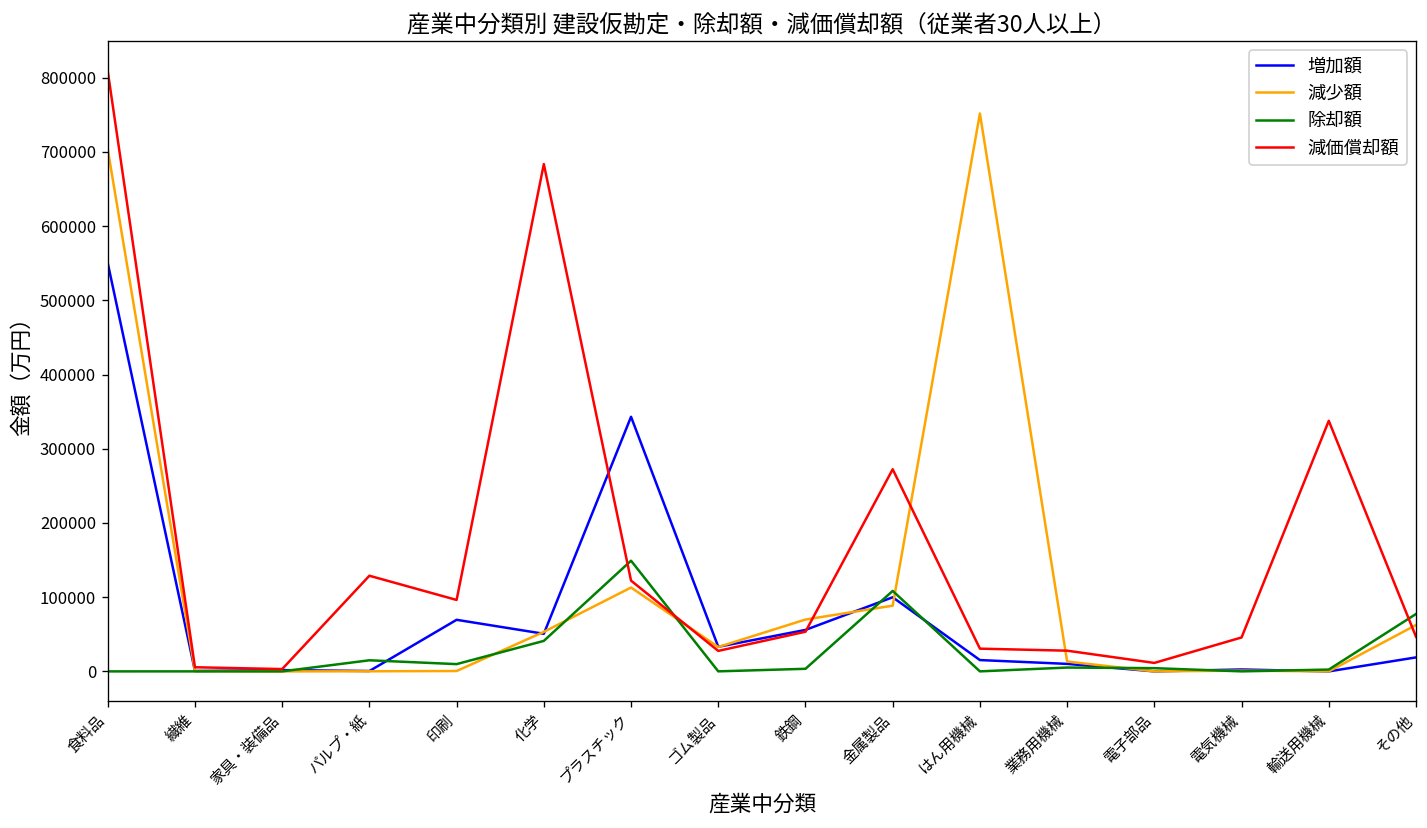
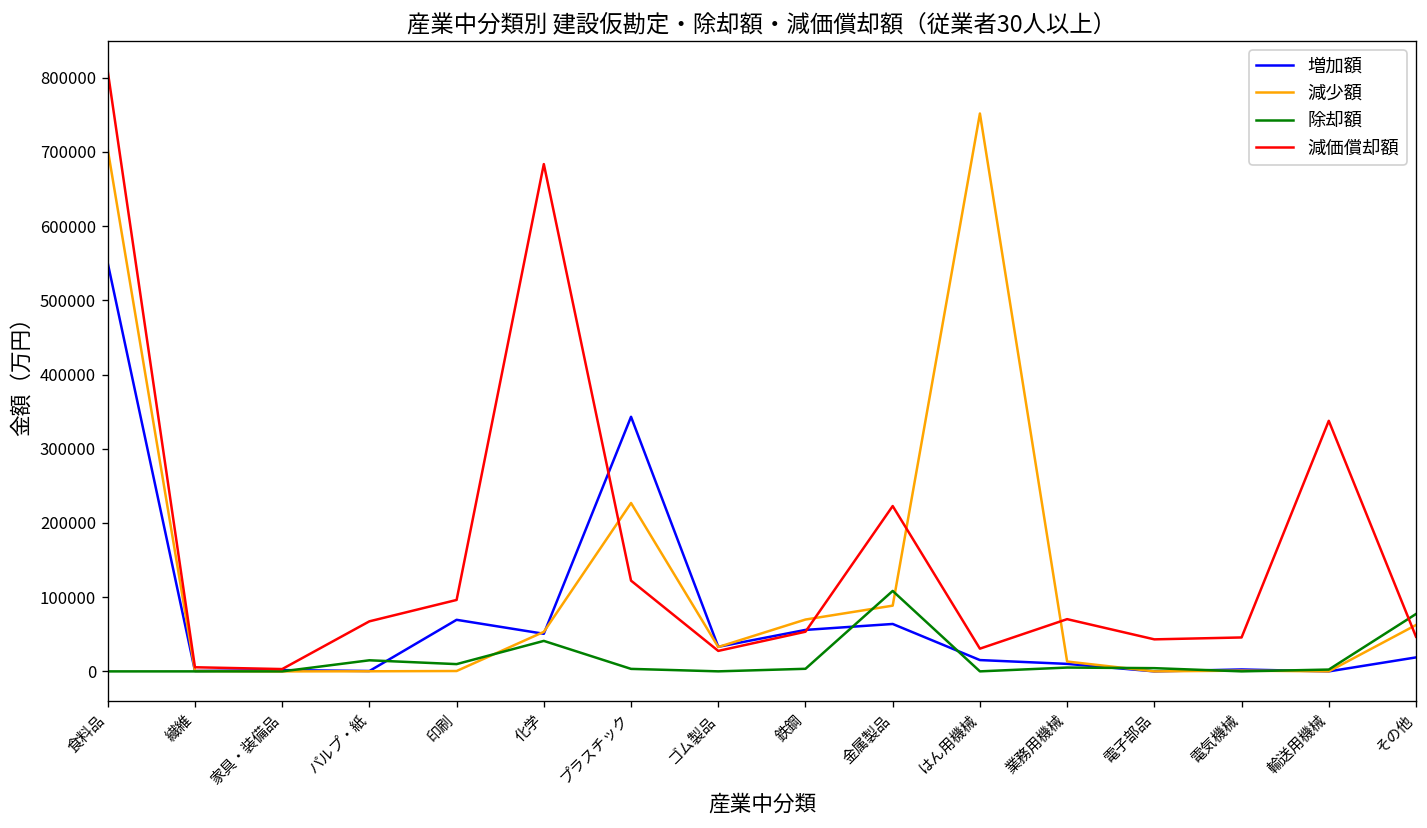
  {
    "増加額": {
      "食料品": 550000,
      "印刷": 70000,
      "プラスチック": 340000,
-     "金属製品": 100000,
+     "金属製品": 60000,
      "はん用機械": 20000,
      "その他": 20000
    },
    "減少額": {
      "食料品": 700000,
      "印刷": 0,
-     "プラスチック": 110000,
+     "プラスチック": 230000,
      "鉄鋼": 70000,
      "金属製品": 90000,
      "はん用機械": 750000,
      "その他": 60000
    },
    "除却額": {
      "食料品": 0,
      "パルプ・紙": 10000,
      "印刷": 10000,
      "化学": 40000,
-     "プラスチック": 150000,
+     "プラスチック": 0,
      "ゴム製品": 0,
      "鉄鋼": 0,
      "金属製品": 110000,
      "はん用機械": 0,
      "業務用機械": 10000,
      "電子部品": 0,
      "その他": 80000
    },
    "減価償却額": {
      "食料品": 810000,
      "繊維": 10000,
-     "パルプ・紙": 130000,
+     "パルプ・紙": 70000,
      "印刷": 100000,
      "化学": 680000,
      "プラスチック": 120000,
      "ゴム製品": 30000,
-     "金属製品": 270000,
+     "金属製品": 220000,
      "はん用機械": 30000,
-     "業務用機械": 30000,
-     "電子部品": 10000,
+     "業務用機械": 70000,
+     "電子部品": 40000,
      "電気機械": 50000,
      "輸送用機械": 340000,
      "その他": 50000
    }
  }
